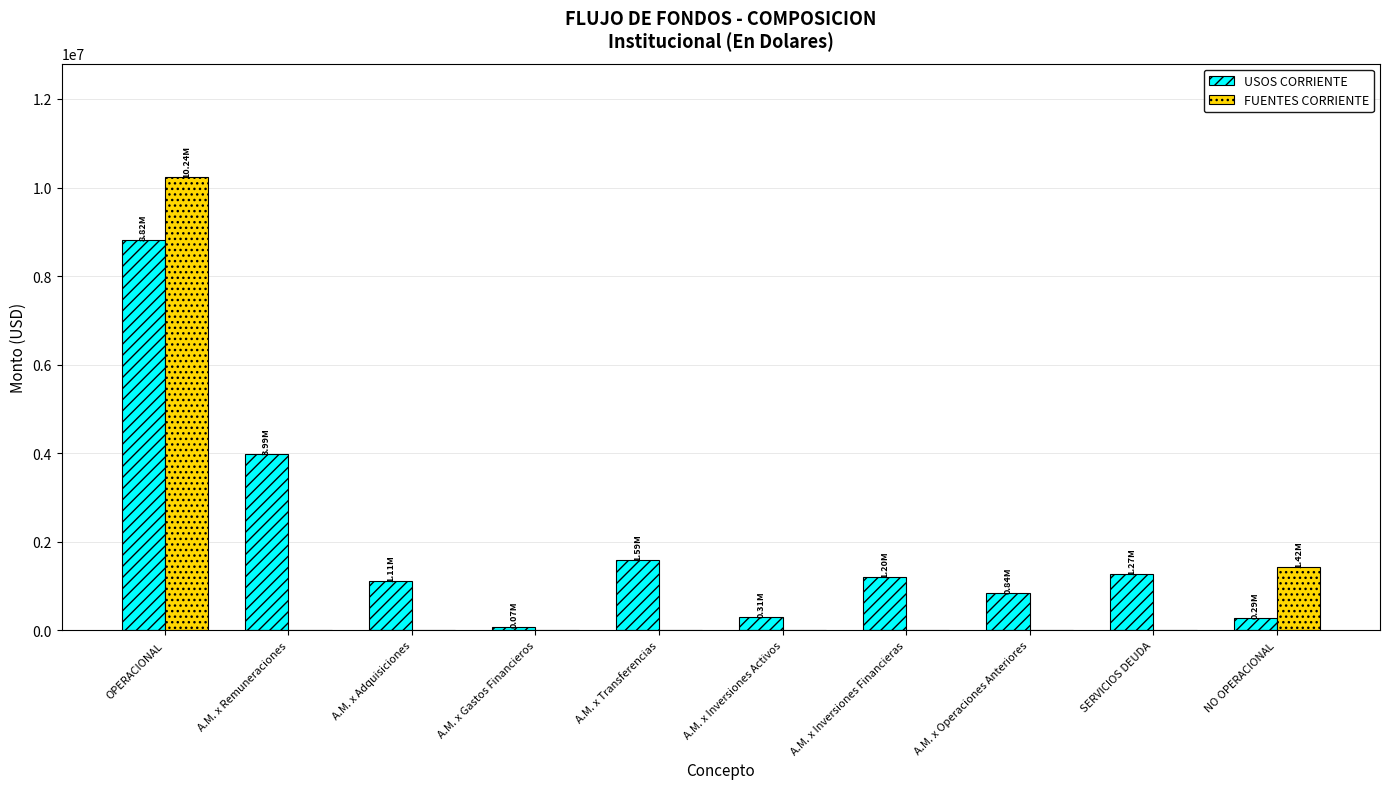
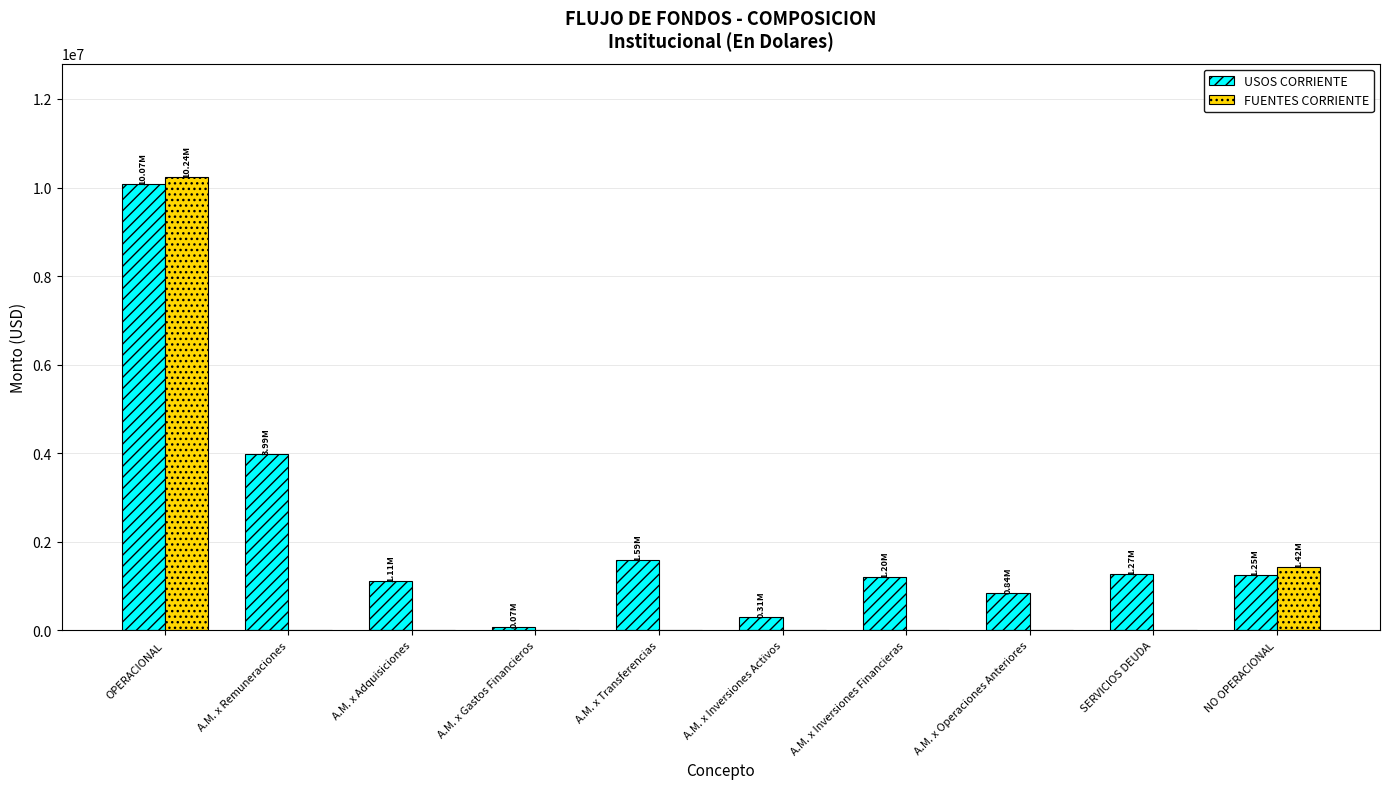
  {
    "USOS CORRIENTE": {
-     "OPERACIONAL": "8.82M",
+     "OPERACIONAL": "10.07M",
      "A.M. x Remuneraciones": "3.99M",
      "A.M. x Adquisiciones": "1.11M",
      "A.M. x Gastos Financieros": "0.07M",
      "A.M. x Transferencias": "1.59M",
      "A.M. x Inversiones Activos": "0.31M",
      "A.M. x Inversiones Financieras": "1.20M",
      "A.M. x Operaciones Anteriores": "0.84M",
      "SERVICIOS DEUDA": "1.27M",
-     "NO OPERACIONAL": "0.29M"
+     "NO OPERACIONAL": "1.25M"
    },
    "FUENTES CORRIENTE": {
      "OPERACIONAL": "10.24M",
      "NO OPERACIONAL": "1.42M"
    }
  }
